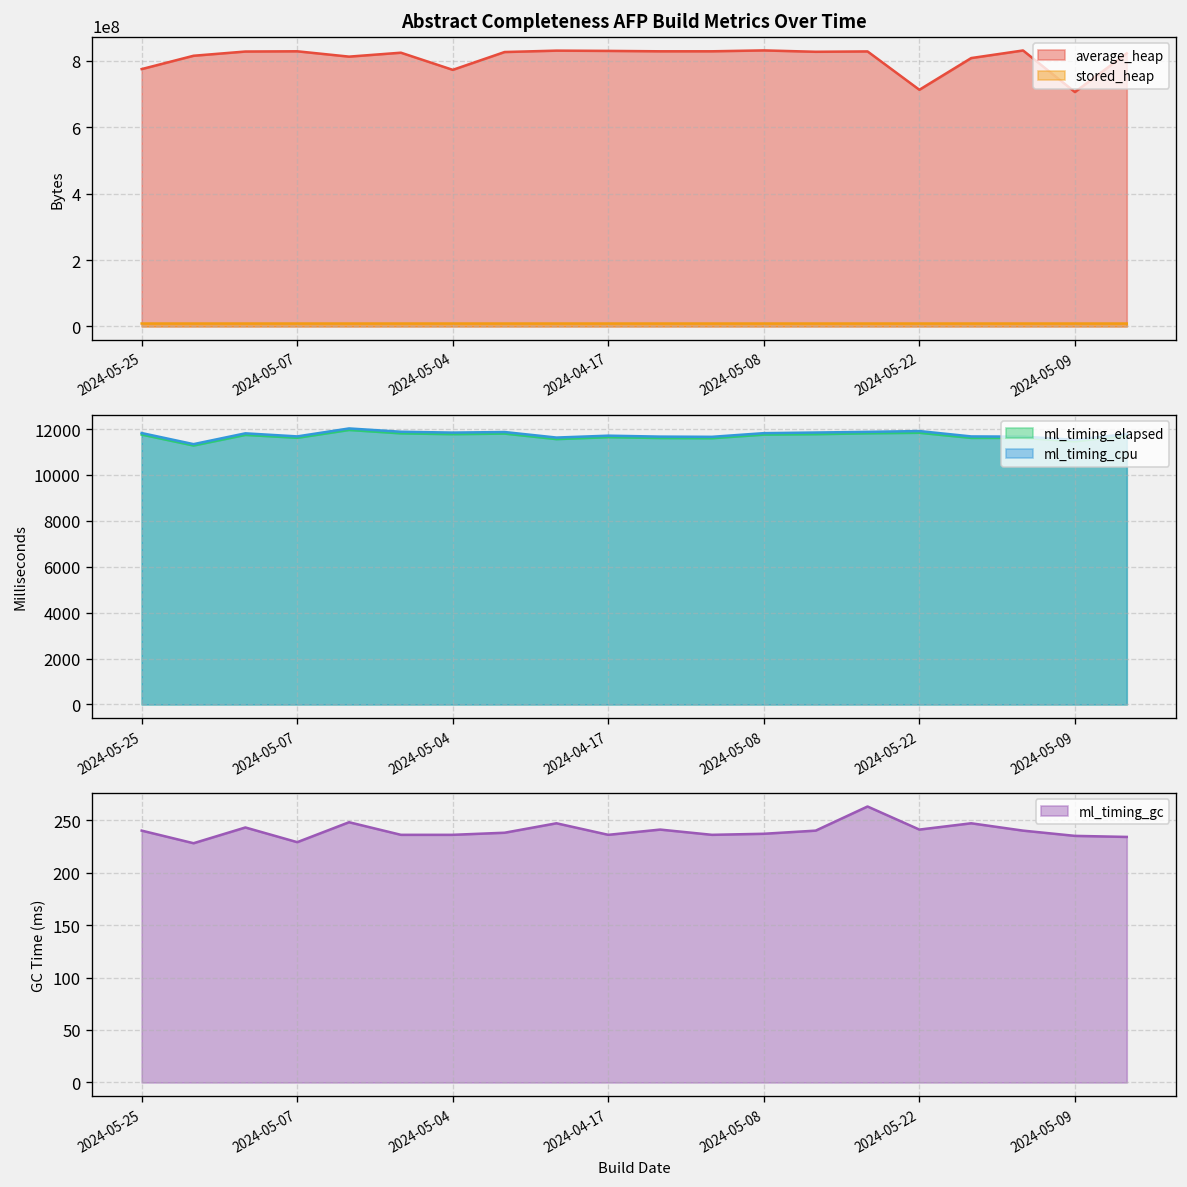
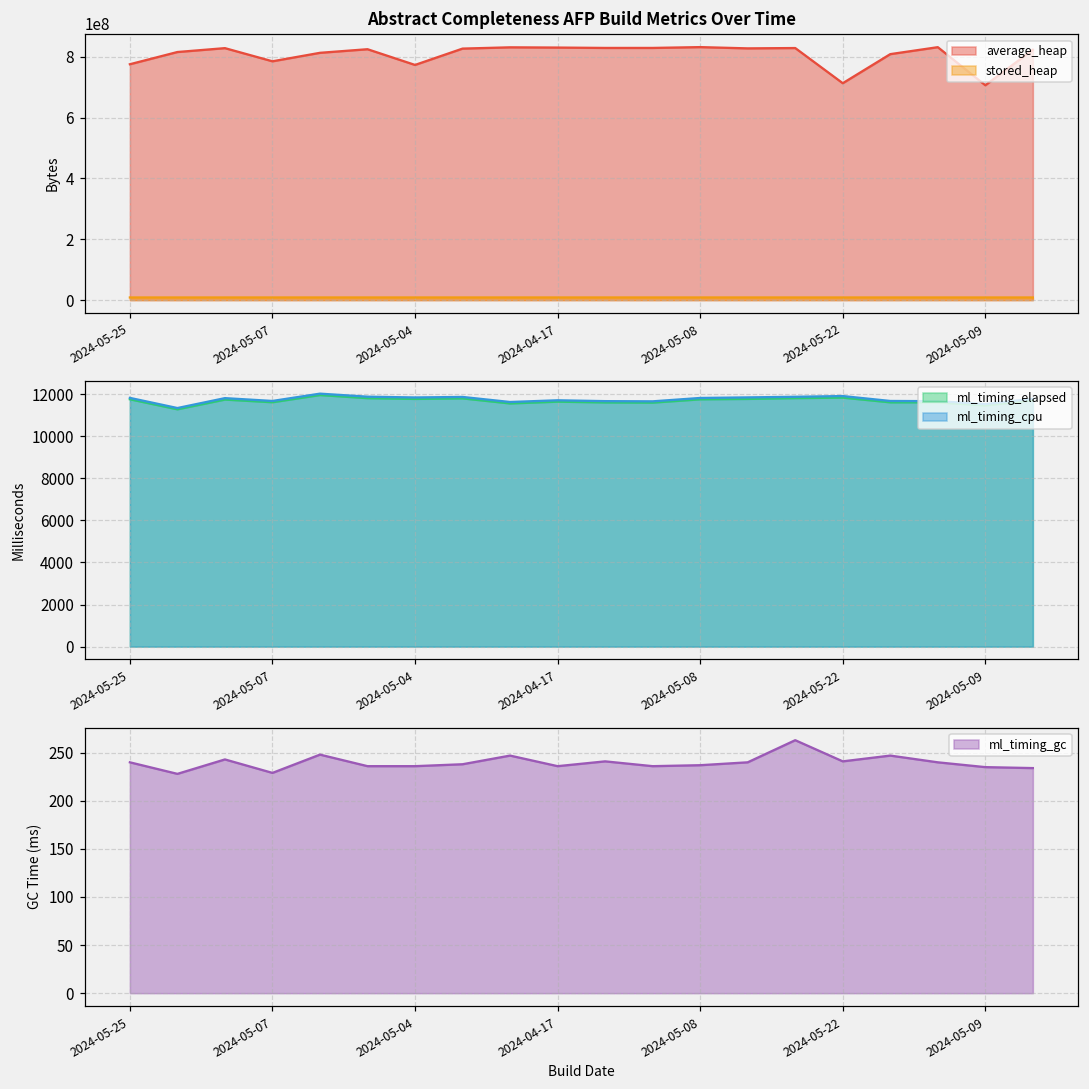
  {
    "Abstract Completeness AFP Build Metrics Over Time": {
      "average_heap": {
        "2024-05-25": 780000000,
-       "2024-05-07": 830000000,
+       "2024-05-07": 790000000,
        "2024-05-04": 770000000,
        "2024-04-17": 830000000,
        "2024-05-08": 830000000,
        "2024-05-22": 710000000,
        "2024-05-09": 710000000
      },
      "stored_heap": {
        "2024-05-25": 10000000,
        "2024-05-07": 10000000,
        "2024-05-04": 10000000,
        "2024-04-17": 10000000,
        "2024-05-08": 10000000,
        "2024-05-22": 10000000,
        "2024-05-09": 10000000
      }
    }
  }
